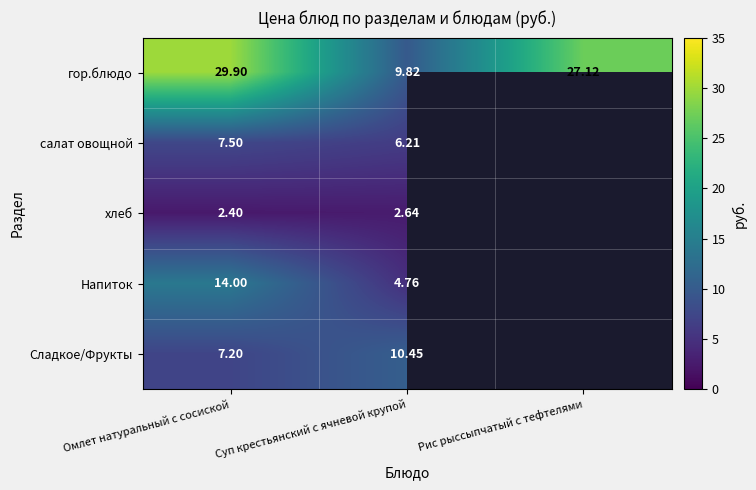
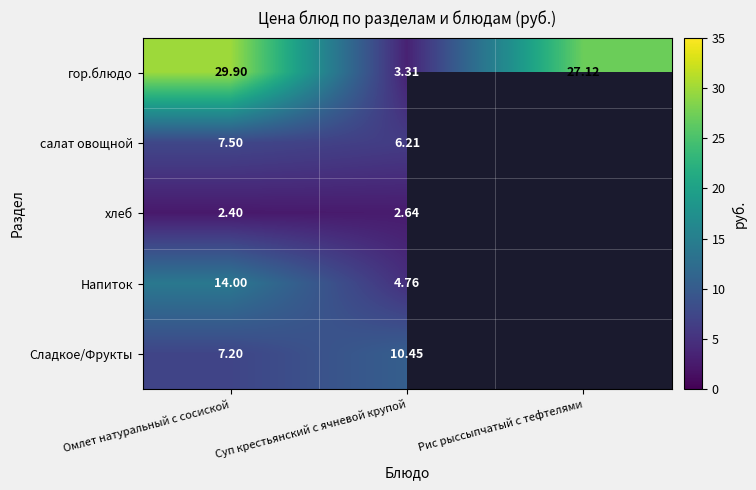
  {
    "гор.блюдо": {
      "Омлет натуральный с сосиской": 29.90,
-     "Суп крестьянский с ячневой крупой": 9.82
+     "Суп крестьянский с ячневой крупой": 3.31
    },
    "салат овощной": {
      "Омлет натуральный с сосиской": 7.50,
      "Суп крестьянский с ячневой крупой": 6.21
    },
    "хлеб": {
      "Омлет натуральный с сосиской": 2.40,
      "Суп крестьянский с ячневой крупой": 2.64
    },
    "Напиток": {
      "Омлет натуральный с сосиской": 14.00,
      "Суп крестьянский с ячневой крупой": 4.76
    },
    "Сладкое/Фрукты": {
      "Омлет натуральный с сосиской": 7.20,
      "Суп крестьянский с ячневой крупой": 10.45
    }
  }
